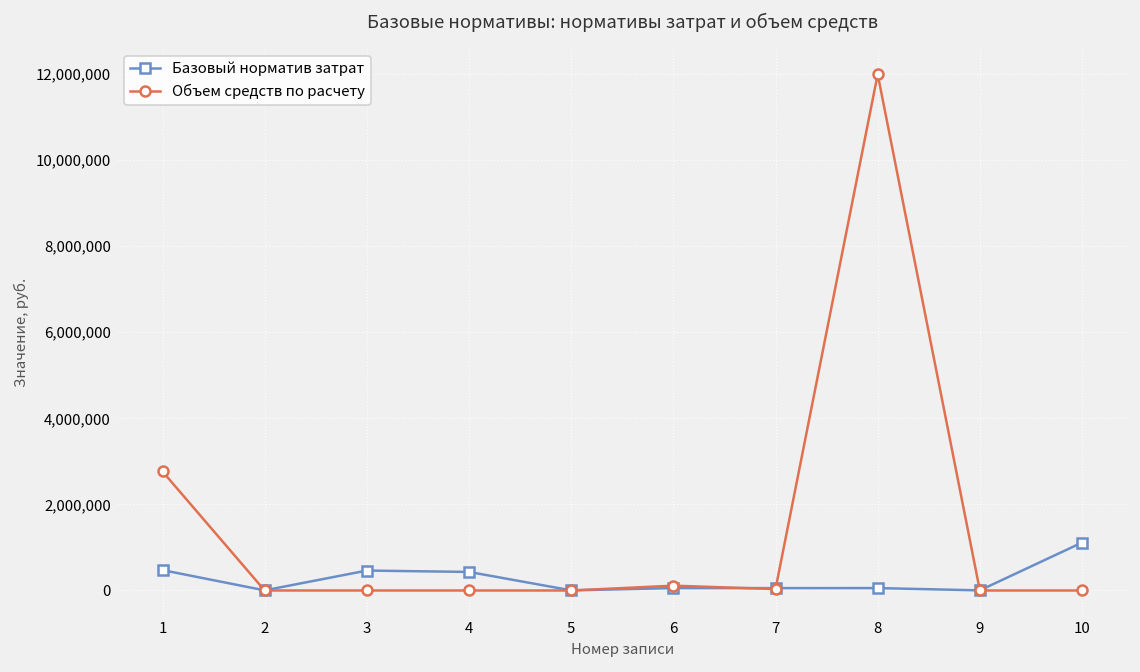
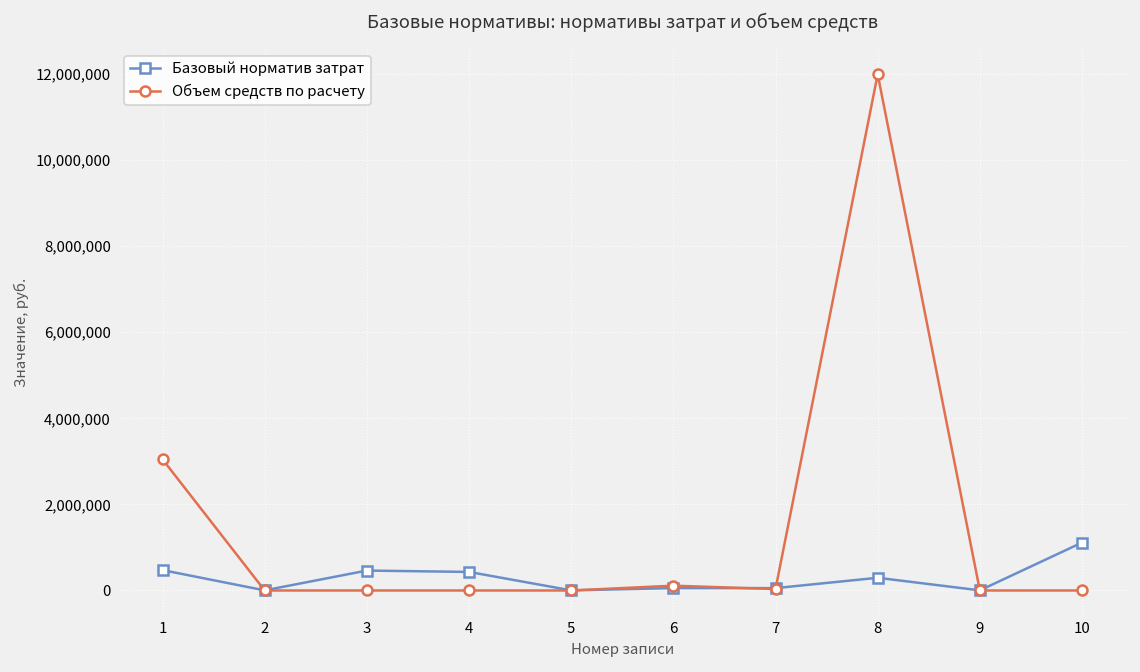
  {
    "Базовый норматив затрат": {
      "1": "500,000",
      "3": "500,000",
      "4": "400,000",
-     "8": "100,000",
+     "8": "300,000",
      "10": "1,100,000"
    },
    "Объем средств по расчету": {
-     "1": "2,800,000",
+     "1": "3,000,000",
      "3": "0",
      "4": "0",
      "8": "12,000,000",
      "10": "0"
    }
  }
